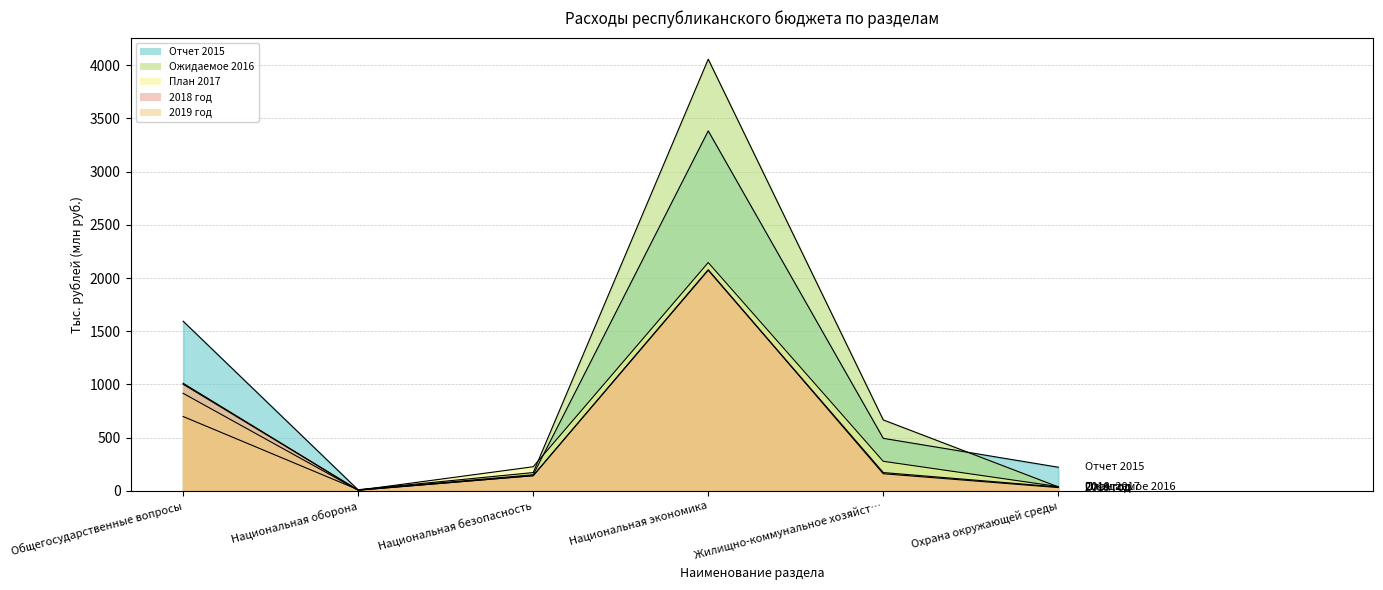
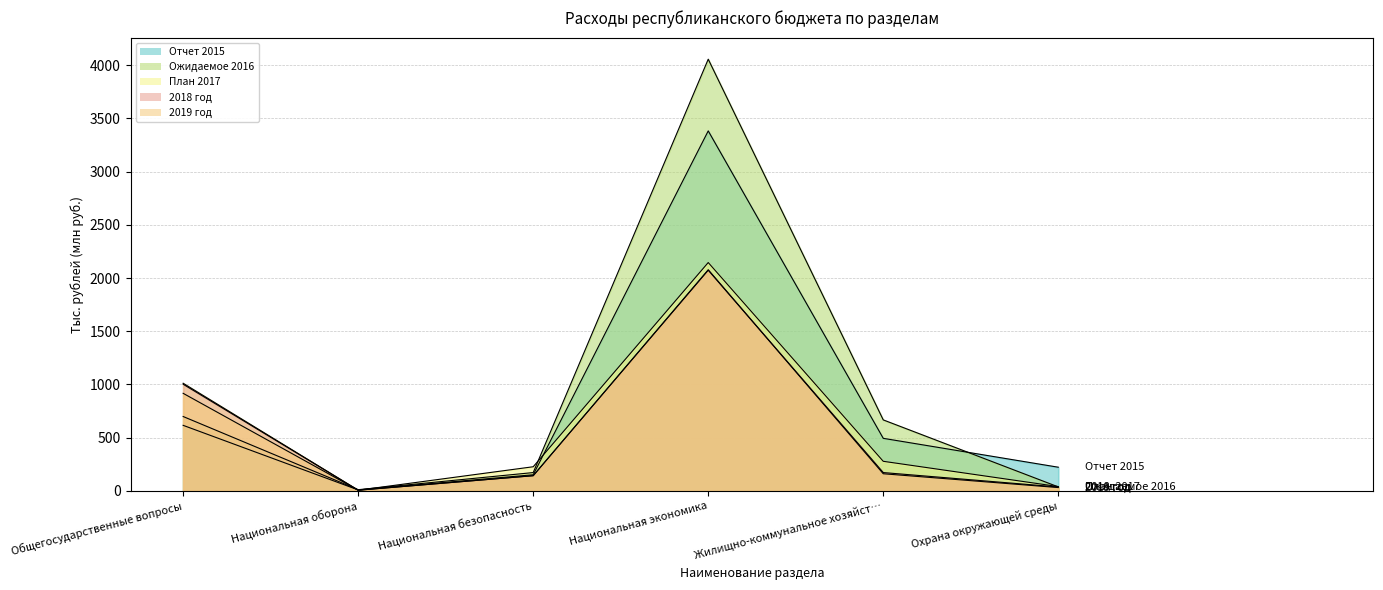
  {
    "Отчет 2015": {
-     "Общегосударственные вопросы": 1590,
+     "Общегосударственные вопросы": 620,
      "Национальная экономика": 3380,
      "Жилищно-коммунальное хозяйст…": 490,
      "Охрана окружающей среды": 220
    }
  }
